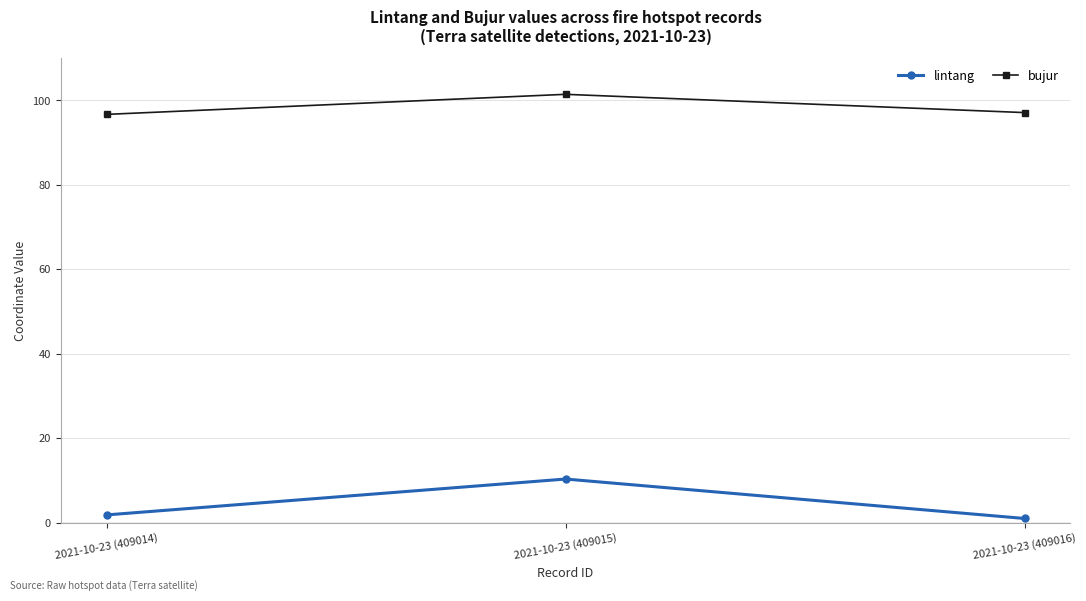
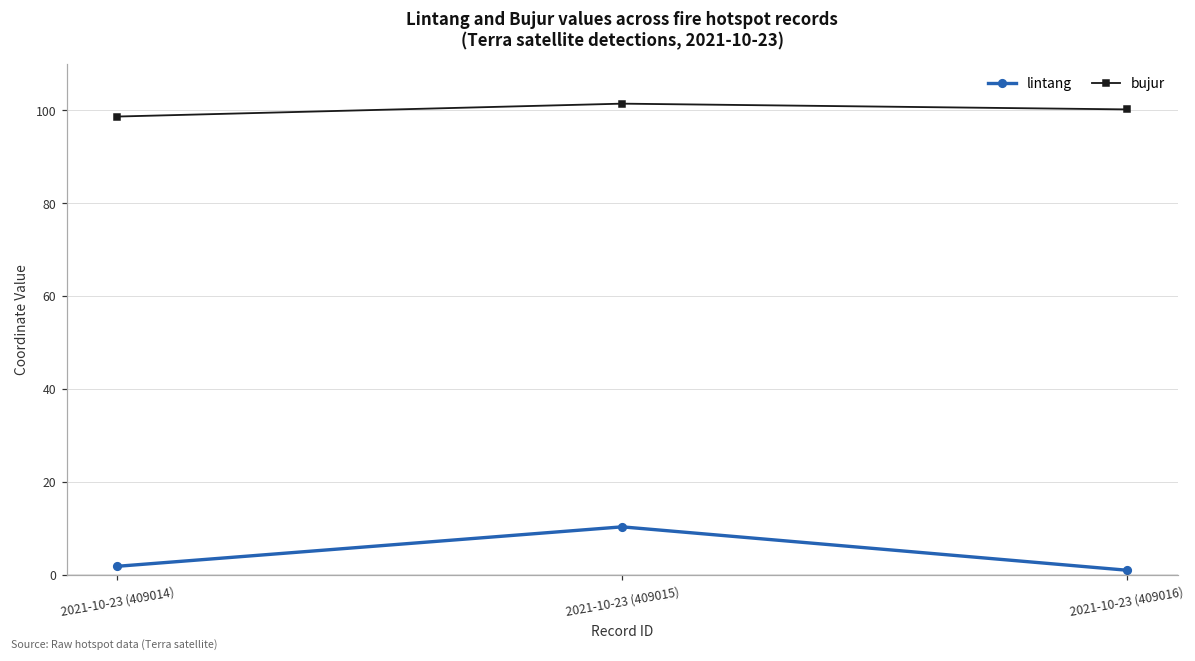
  {
    "lintang": {
      "2021-10-23 (409014)": 2,
      "2021-10-23 (409015)": 10,
      "2021-10-23 (409016)": 1
    },
    "bujur": {
-     "2021-10-23 (409014)": 97,
+     "2021-10-23 (409014)": 99,
      "2021-10-23 (409015)": 101,
-     "2021-10-23 (409016)": 97
+     "2021-10-23 (409016)": 100
    }
  }
